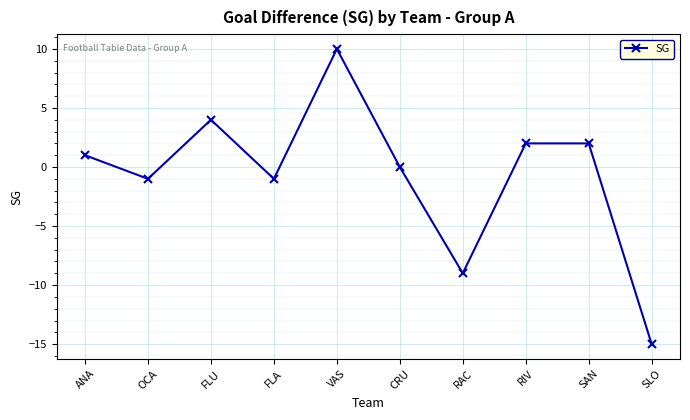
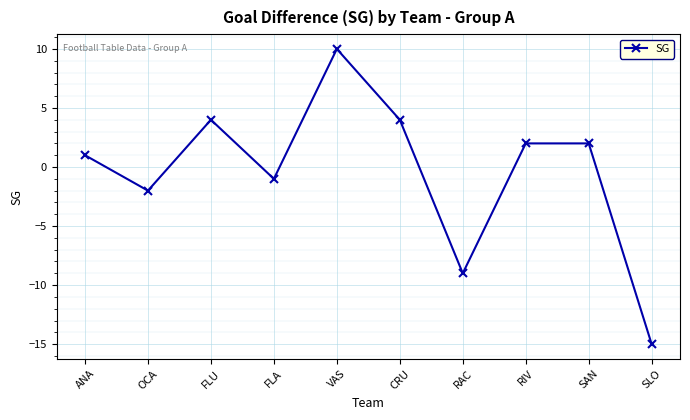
  {
    "ANA": 1,
-   "OCA": -1,
+   "OCA": -2,
    "FLU": 4,
    "FLA": -1,
    "VAS": 10,
-   "CRU": 0,
+   "CRU": 4,
    "RAC": -9,
    "RIV": 2,
    "SAN": 2,
    "SLO": -15
  }
